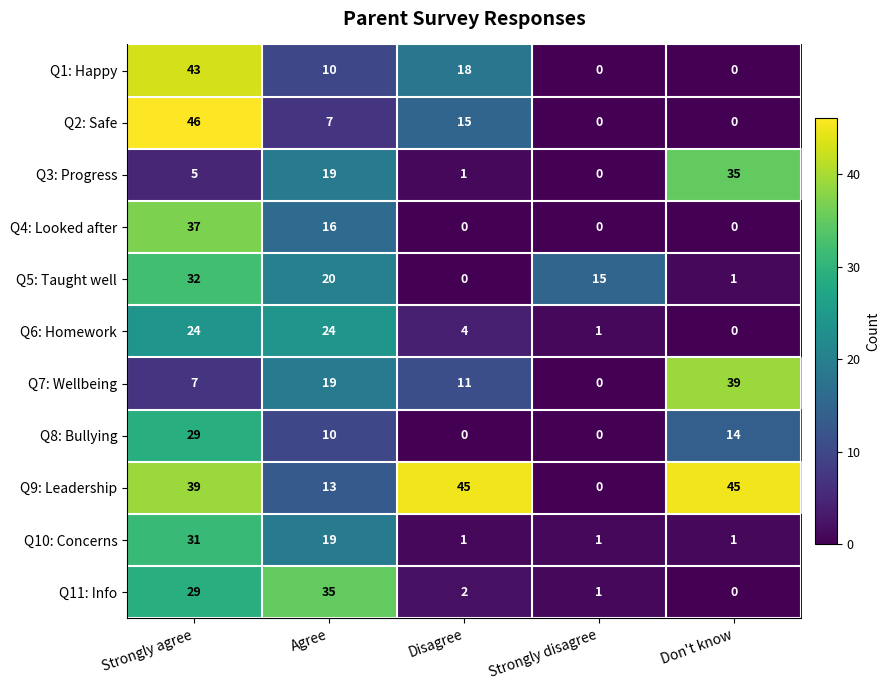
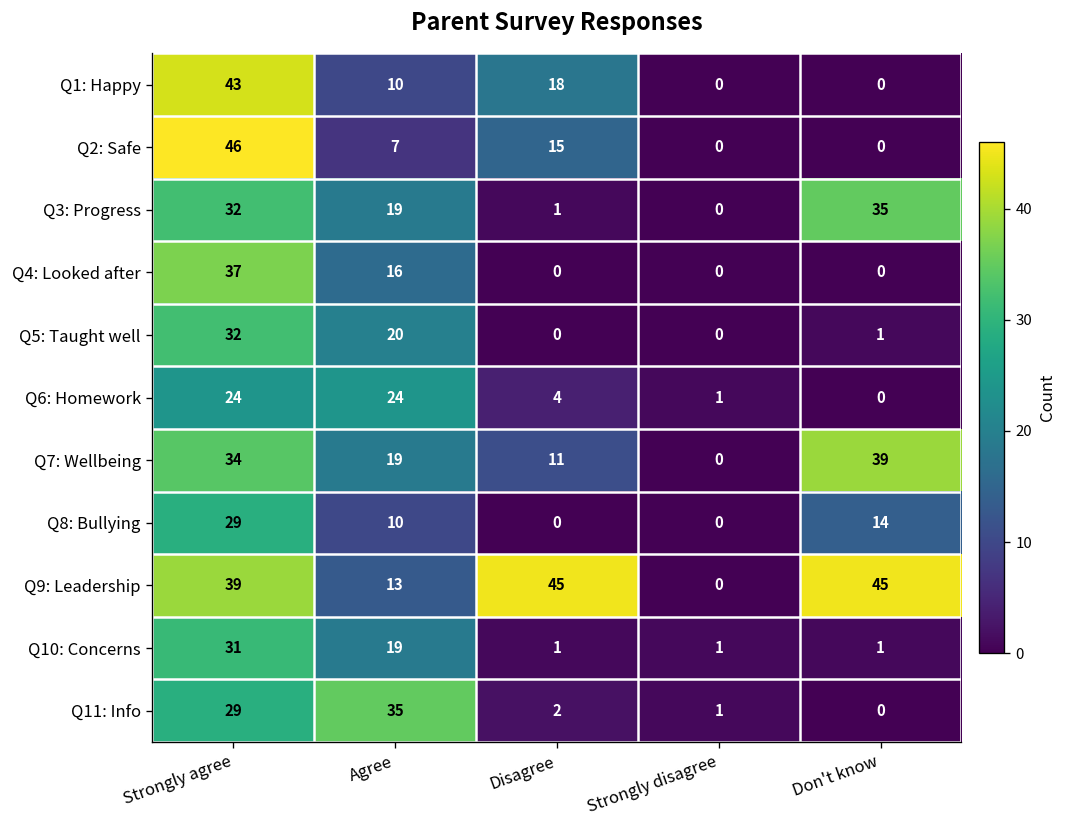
  {
    "Q1: Happy": {
      "Strongly agree": 43,
      "Agree": 10,
      "Disagree": 18,
      "Strongly disagree": 0,
      "Don't know": 0
    },
    "Q2: Safe": {
      "Strongly agree": 46,
      "Agree": 7,
      "Disagree": 15,
      "Strongly disagree": 0,
      "Don't know": 0
    },
    "Q3: Progress": {
-     "Strongly agree": 5,
+     "Strongly agree": 32,
      "Agree": 19,
      "Disagree": 1,
      "Strongly disagree": 0,
      "Don't know": 35
    },
    "Q4: Looked after": {
      "Strongly agree": 37,
      "Agree": 16,
      "Disagree": 0,
      "Strongly disagree": 0,
      "Don't know": 0
    },
    "Q5: Taught well": {
      "Strongly agree": 32,
      "Agree": 20,
      "Disagree": 0,
-     "Strongly disagree": 15,
+     "Strongly disagree": 0,
      "Don't know": 1
    },
    "Q6: Homework": {
      "Strongly agree": 24,
      "Agree": 24,
      "Disagree": 4,
      "Strongly disagree": 1,
      "Don't know": 0
    },
    "Q7: Wellbeing": {
-     "Strongly agree": 7,
+     "Strongly agree": 34,
      "Agree": 19,
      "Disagree": 11,
      "Strongly disagree": 0,
      "Don't know": 39
    },
    "Q8: Bullying": {
      "Strongly agree": 29,
      "Agree": 10,
      "Disagree": 0,
      "Strongly disagree": 0,
      "Don't know": 14
    },
    "Q9: Leadership": {
      "Strongly agree": 39,
      "Agree": 13,
      "Disagree": 45,
      "Strongly disagree": 0,
      "Don't know": 45
    },
    "Q10: Concerns": {
      "Strongly agree": 31,
      "Agree": 19,
      "Disagree": 1,
      "Strongly disagree": 1,
      "Don't know": 1
    },
    "Q11: Info": {
      "Strongly agree": 29,
      "Agree": 35,
      "Disagree": 2,
      "Strongly disagree": 1,
      "Don't know": 0
    }
  }
